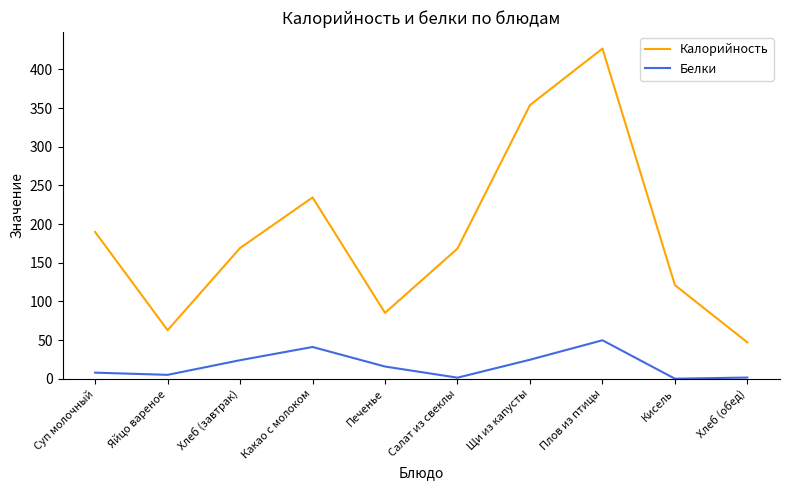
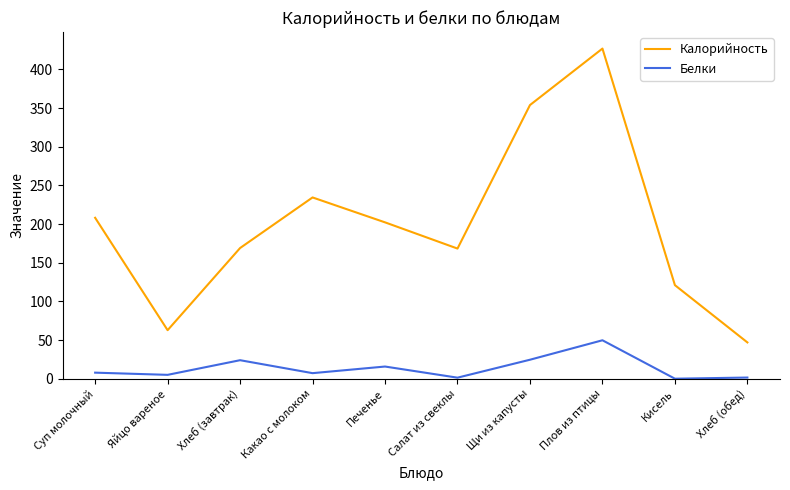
  {
    "Калорийность": {
-     "Суп молочный": 190,
+     "Суп молочный": 210,
      "Яйцо вареное": 60,
      "Хлеб (завтрак)": 170,
      "Какао с молоком": 230,
-     "Печенье": 90,
+     "Печенье": 200,
      "Салат из свеклы": 170,
      "Щи из капусты": 350,
      "Плов из птицы": 430,
      "Кисель": 120,
      "Хлеб (обед)": 50
    },
    "Белки": {
      "Суп молочный": 10,
      "Яйцо вареное": 10,
      "Хлеб (завтрак)": 20,
-     "Какао с молоком": 40,
+     "Какао с молоком": 10,
      "Печенье": 20,
      "Салат из свеклы": 0,
      "Щи из капусты": 20,
      "Плов из птицы": 50,
      "Кисель": 0,
      "Хлеб (обед)": 0
    }
  }
